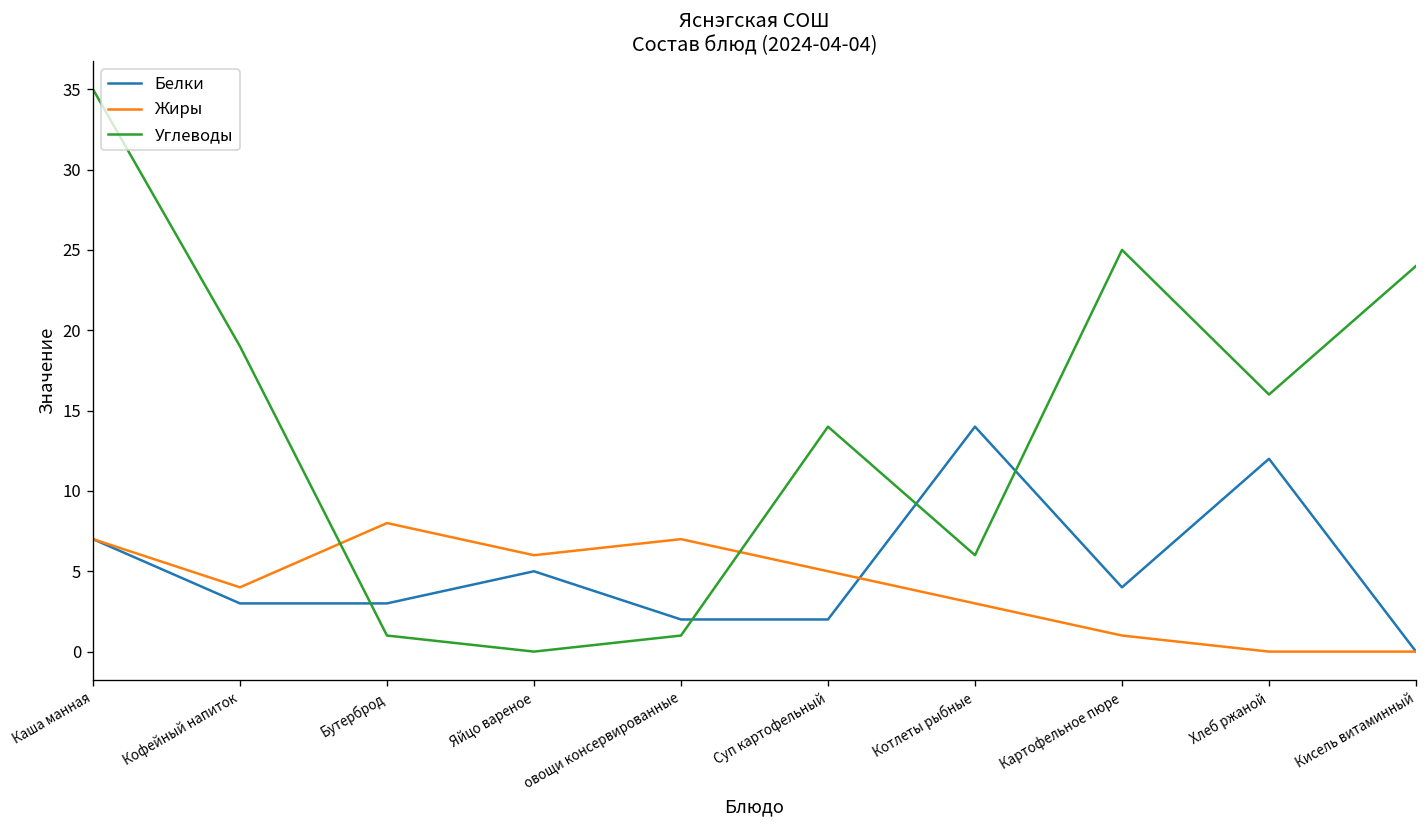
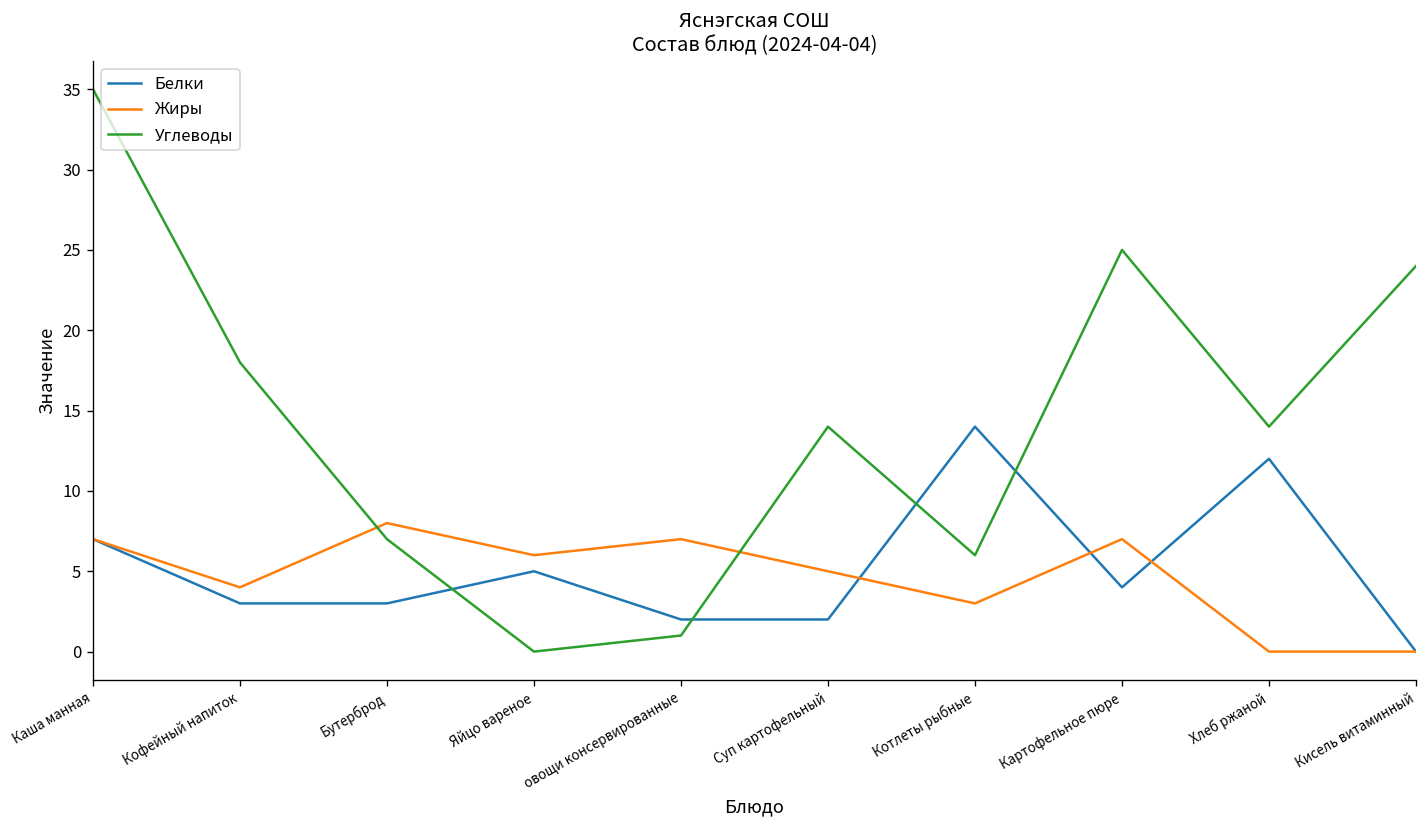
  {
    "Белки": {
      "Кофейный напиток": 3,
      "Бутерброд": 3,
      "Яйцо вареное": 5,
      "овощи консервированные": 2,
      "Суп картофельный": 2,
      "Котлеты рыбные": 14,
      "Картофельное пюре": 4,
      "Хлеб ржаной": 12
    },
    "Жиры": {
      "Кофейный напиток": 4,
      "Бутерброд": 8,
      "Яйцо вареное": 6,
      "овощи консервированные": 7,
      "Суп картофельный": 5,
      "Котлеты рыбные": 3,
-     "Картофельное пюре": 1,
+     "Картофельное пюре": 7,
      "Хлеб ржаной": 0
    },
    "Углеводы": {
      "Каша манная": 35,
-     "Кофейный напиток": 19,
-     "Бутерброд": 1,
+     "Кофейный напиток": 18,
+     "Бутерброд": 7,
      "Яйцо вареное": 0,
      "овощи консервированные": 1,
      "Суп картофельный": 14,
      "Котлеты рыбные": 6,
      "Картофельное пюре": 25,
-     "Хлеб ржаной": 16,
+     "Хлеб ржаной": 14,
      "Кисель витаминный": 24
    }
  }
